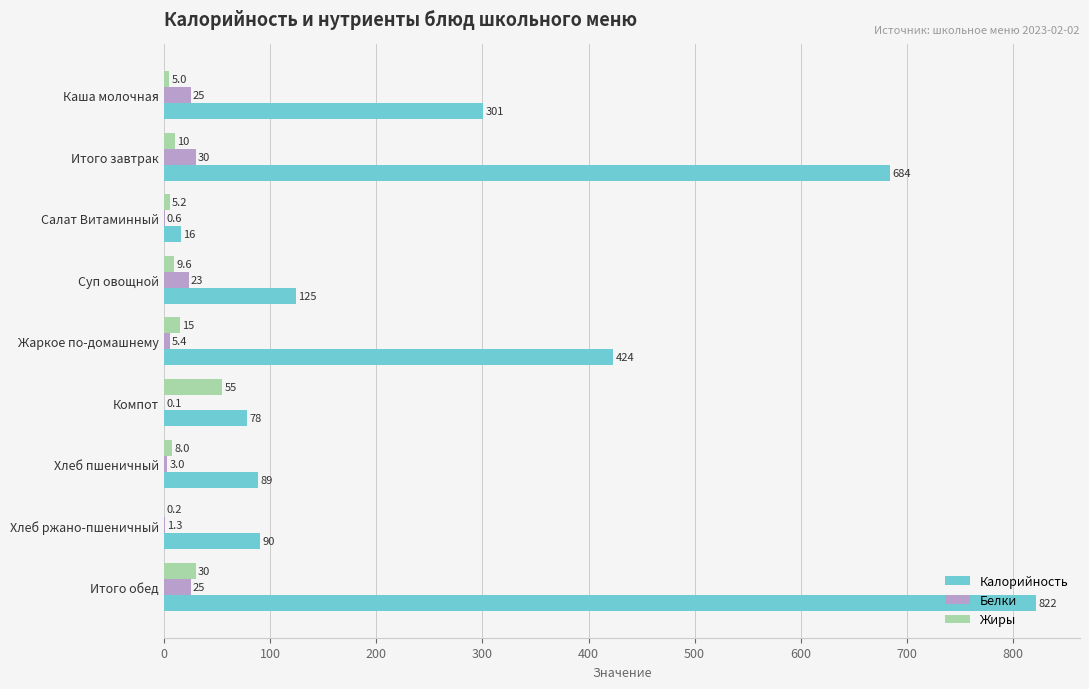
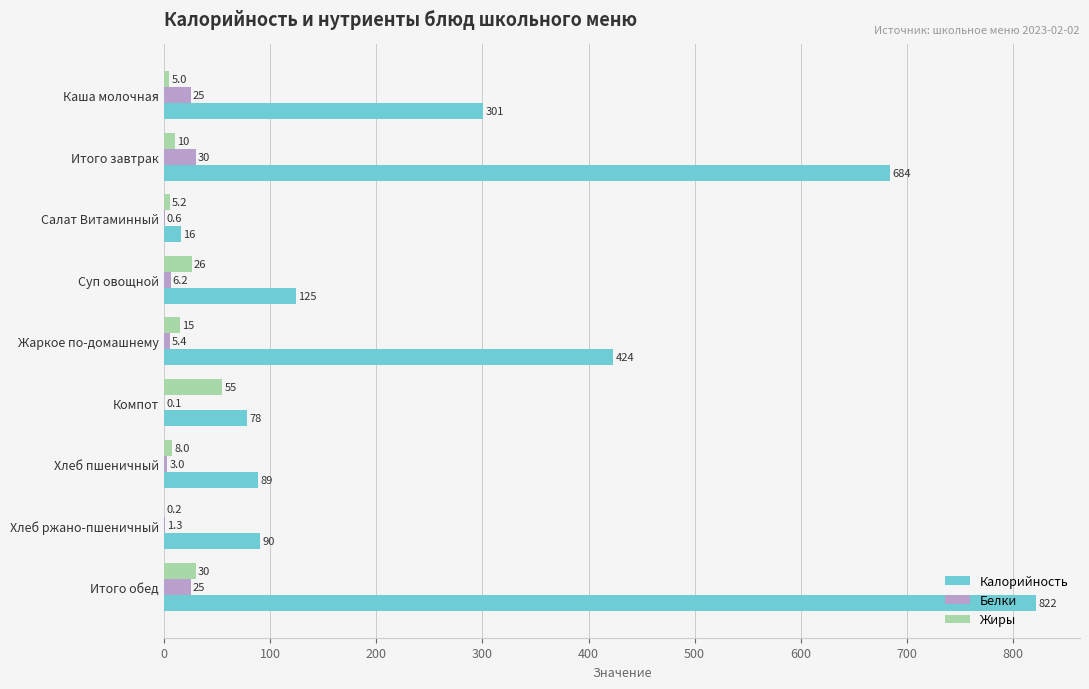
  {
    "Калорийность": {
      "Каша молочная": 301,
      "Итого завтрак": 684,
      "Салат Витаминный": 16,
      "Суп овощной": 125,
      "Жаркое по-домашнему": 424,
      "Компот": 78,
      "Хлеб пшеничный": 89,
      "Хлеб ржано-пшеничный": 90,
      "Итого обед": 822
    },
    "Белки": {
      "Каша молочная": 25,
      "Итого завтрак": 30,
      "Салат Витаминный": 0.6,
-     "Суп овощной": 23,
+     "Суп овощной": 6.2,
      "Жаркое по-домашнему": 5.4,
      "Компот": 0.1,
      "Хлеб пшеничный": 3.0,
      "Хлеб ржано-пшеничный": 1.3,
      "Итого обед": 25
    },
    "Жиры": {
      "Каша молочная": 5.0,
      "Итого завтрак": 10,
      "Салат Витаминный": 5.2,
-     "Суп овощной": 9.6,
+     "Суп овощной": 26,
      "Жаркое по-домашнему": 15,
      "Компот": 55,
      "Хлеб пшеничный": 8.0,
      "Хлеб ржано-пшеничный": 0.2,
      "Итого обед": 30
    }
  }
